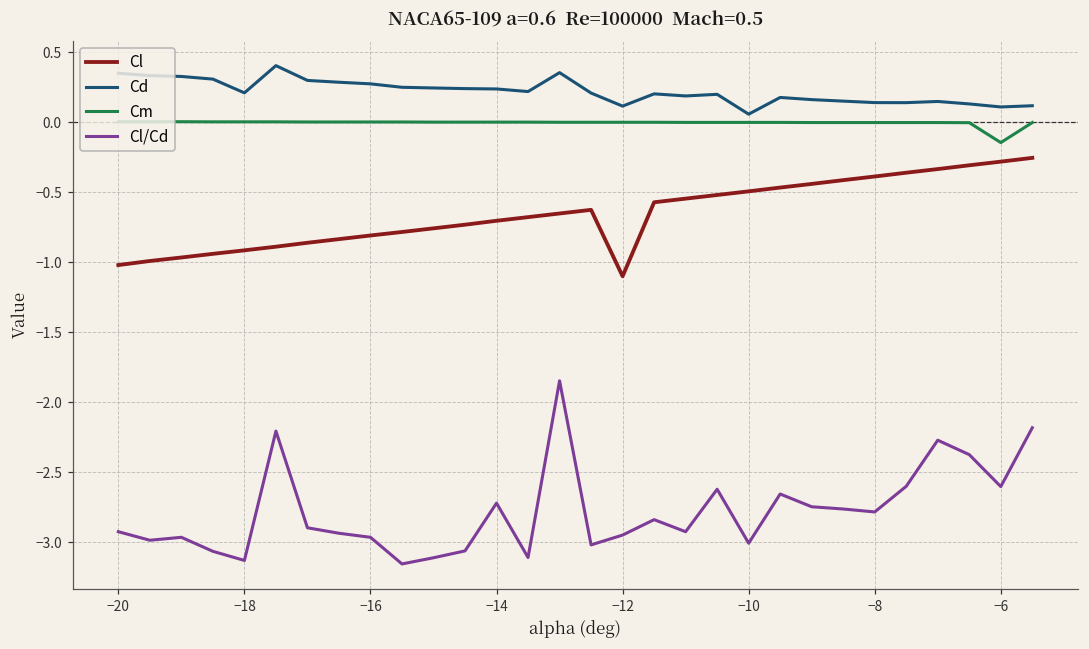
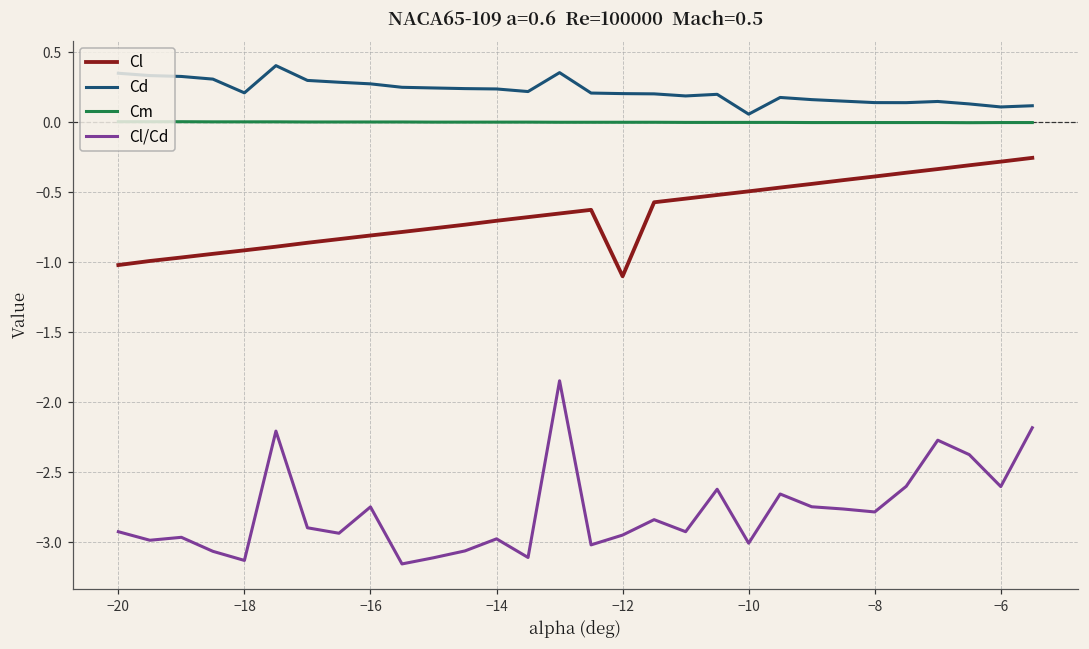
  {
    "Cl": {
      "−20": -1.02,
      "−18": -0.92,
      "−16": -0.81,
      "−14": -0.70,
      "−12": -1.10,
      "−10": -0.49,
      "−8": -0.39,
      "−6": -0.28
    },
    "Cd": {
      "−18": 0.21,
      "−16": 0.27,
      "−14": 0.24,
-     "−12": 0.11,
+     "−12": 0.20,
      "−10": 0.06,
      "−8": 0.14,
      "−6": 0.11
    },
    "Cm": {
      "−18": 0.00,
      "−16": 0.00,
      "−14": 0.00,
      "−12": 0.00,
      "−10": 0.00,
      "−8": 0.00,
-     "−6": -0.15
+     "−6": 0.00
    },
    "Cl/Cd": {
      "−20": -2.92,
      "−18": -3.13,
-     "−16": -2.96,
-     "−14": -2.72,
+     "−16": -2.75,
+     "−14": -2.97,
      "−12": -2.95,
      "−10": -3.01,
      "−8": -2.78,
      "−6": -2.60
    }
  }
